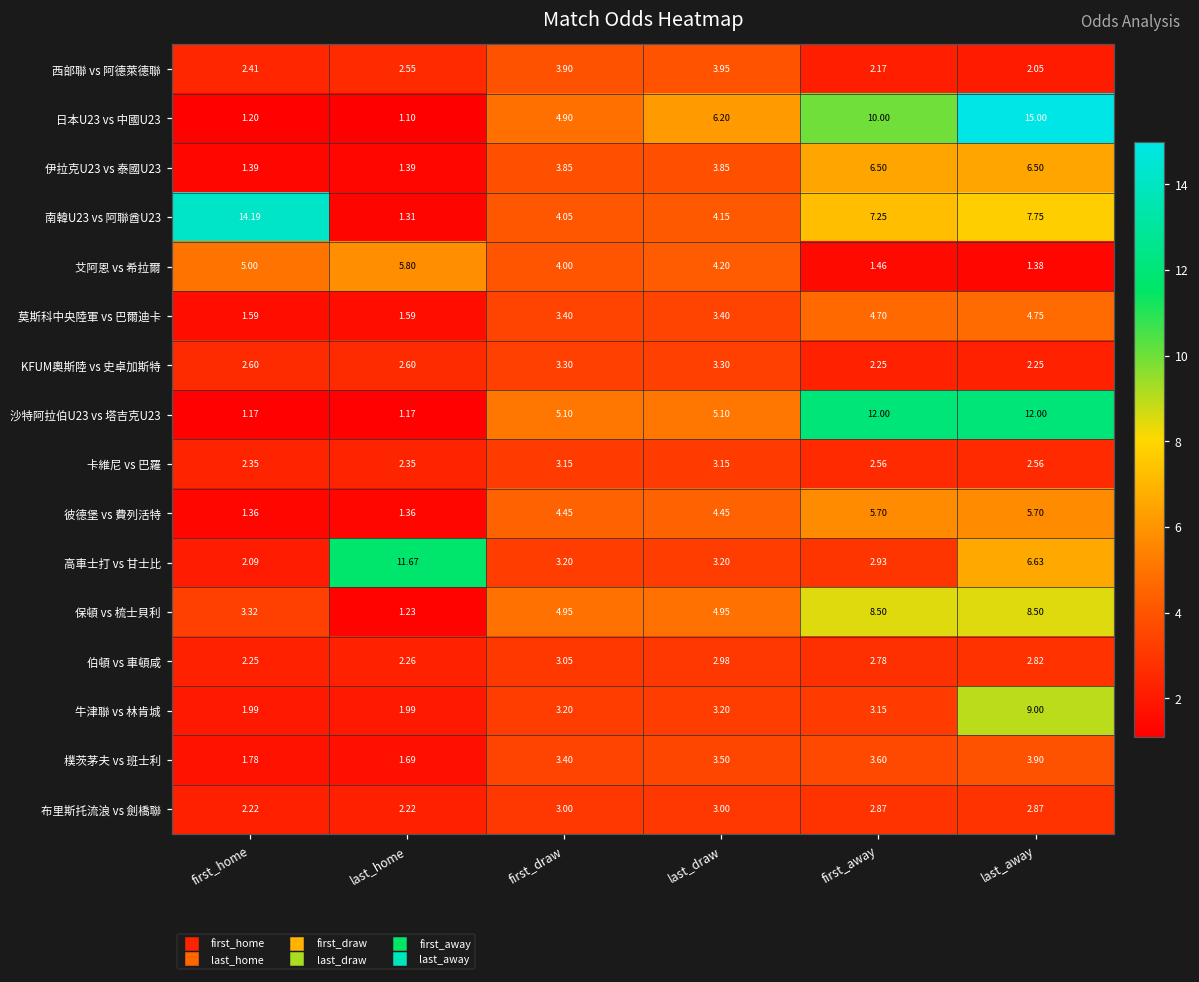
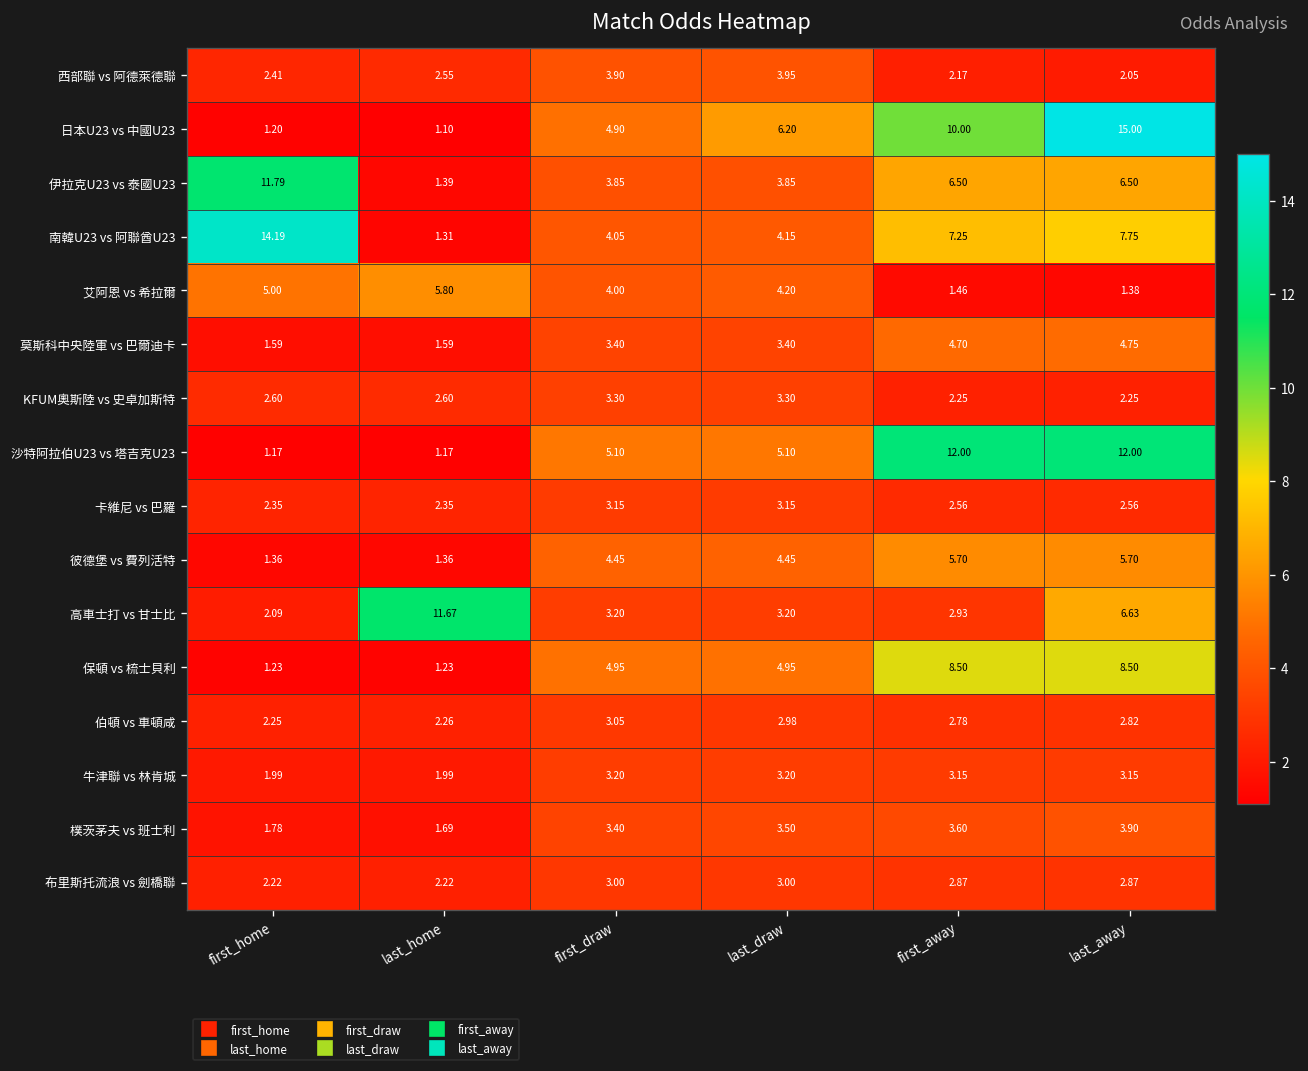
  {
    "西部聯 vs 阿德萊德聯": {
      "first_home": 2.41,
      "last_home": 2.55,
      "first_draw": 3.90,
      "last_draw": 3.95,
      "first_away": 2.17,
      "last_away": 2.05
    },
    "日本U23 vs 中國U23": {
      "first_home": 1.20,
      "last_home": 1.10,
      "first_draw": 4.90,
      "last_draw": 6.20,
      "first_away": 10.00,
      "last_away": 15.00
    },
    "伊拉克U23 vs 泰國U23": {
-     "first_home": 1.39,
+     "first_home": 11.79,
      "last_home": 1.39,
      "first_draw": 3.85,
      "last_draw": 3.85,
      "first_away": 6.50,
      "last_away": 6.50
    },
    "南韓U23 vs 阿聯酋U23": {
      "first_home": 14.19,
      "last_home": 1.31,
      "first_draw": 4.05,
      "last_draw": 4.15,
      "first_away": 7.25,
      "last_away": 7.75
    },
    "艾阿恩 vs 希拉爾": {
      "first_home": 5.00,
      "last_home": 5.80,
      "first_draw": 4.00,
      "last_draw": 4.20,
      "first_away": 1.46,
      "last_away": 1.38
    },
    "莫斯科中央陸軍 vs 巴爾迪卡": {
      "first_home": 1.59,
      "last_home": 1.59,
      "first_draw": 3.40,
      "last_draw": 3.40,
      "first_away": 4.70,
      "last_away": 4.75
    },
    "KFUM奧斯陸 vs 史卓加斯特": {
      "first_home": 2.60,
      "last_home": 2.60,
      "first_draw": 3.30,
      "last_draw": 3.30,
      "first_away": 2.25,
      "last_away": 2.25
    },
    "沙特阿拉伯U23 vs 塔吉克U23": {
      "first_home": 1.17,
      "last_home": 1.17,
      "first_draw": 5.10,
      "last_draw": 5.10,
      "first_away": 12.00,
      "last_away": 12.00
    },
    "卡維尼 vs 巴羅": {
      "first_home": 2.35,
      "last_home": 2.35,
      "first_draw": 3.15,
      "last_draw": 3.15,
      "first_away": 2.56,
      "last_away": 2.56
    },
    "彼德堡 vs 費列活特": {
      "first_home": 1.36,
      "last_home": 1.36,
      "first_draw": 4.45,
      "last_draw": 4.45,
      "first_away": 5.70,
      "last_away": 5.70
    },
    "高車士打 vs 甘士比": {
      "first_home": 2.09,
      "last_home": 11.67,
      "first_draw": 3.20,
      "last_draw": 3.20,
      "first_away": 2.93,
      "last_away": 6.63
    },
    "保頓 vs 梳士貝利": {
-     "first_home": 3.32,
+     "first_home": 1.23,
      "last_home": 1.23,
      "first_draw": 4.95,
      "last_draw": 4.95,
      "first_away": 8.50,
      "last_away": 8.50
    },
    "伯頓 vs 車頓咸": {
      "first_home": 2.25,
      "last_home": 2.26,
      "first_draw": 3.05,
      "last_draw": 2.98,
      "first_away": 2.78,
      "last_away": 2.82
    },
    "牛津聯 vs 林肯城": {
      "first_home": 1.99,
      "last_home": 1.99,
      "first_draw": 3.20,
      "last_draw": 3.20,
      "first_away": 3.15,
-     "last_away": 9.00
+     "last_away": 3.15
    },
    "樸茨茅夫 vs 班士利": {
      "first_home": 1.78,
      "last_home": 1.69,
      "first_draw": 3.40,
      "last_draw": 3.50,
      "first_away": 3.60,
      "last_away": 3.90
    },
    "布里斯托流浪 vs 劍橋聯": {
      "first_home": 2.22,
      "last_home": 2.22,
      "first_draw": 3.00,
      "last_draw": 3.00,
      "first_away": 2.87,
      "last_away": 2.87
    }
  }
